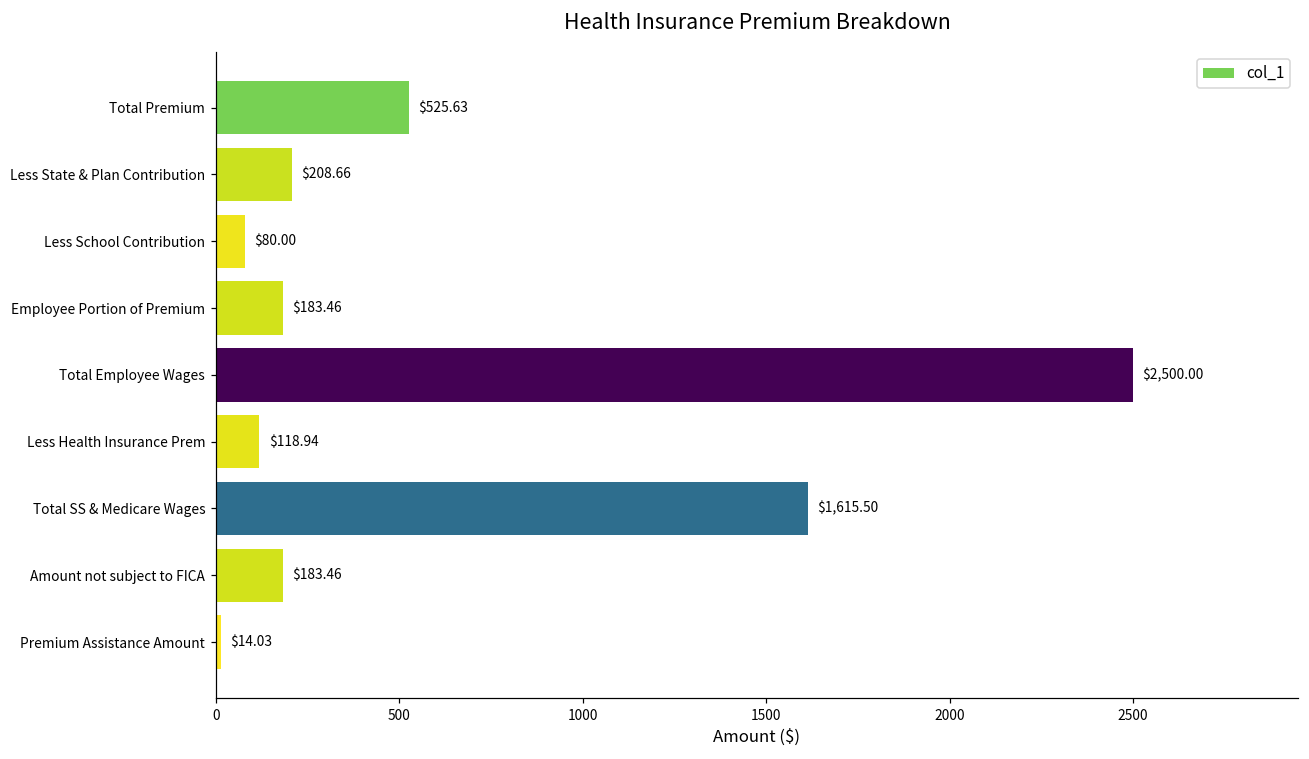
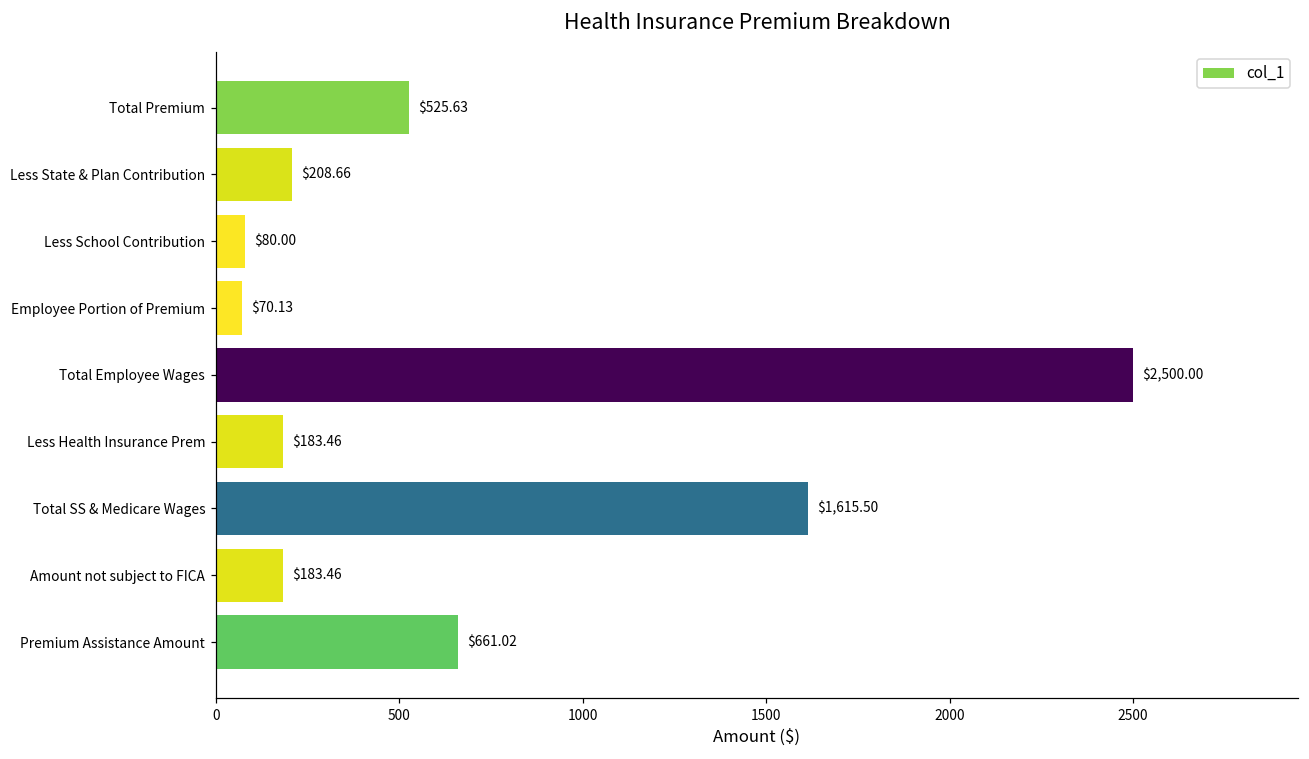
  {
    "Total Premium": "$525.63",
    "Less State & Plan Contribution": "$208.66",
    "Less School Contribution": "$80.00",
-   "Employee Portion of Premium": "$183.46",
+   "Employee Portion of Premium": "$70.13",
    "Total Employee Wages": "$2,500.00",
-   "Less Health Insurance Prem": "$118.94",
+   "Less Health Insurance Prem": "$183.46",
    "Total SS & Medicare Wages": "$1,615.50",
    "Amount not subject to FICA": "$183.46",
-   "Premium Assistance Amount": "$14.03"
+   "Premium Assistance Amount": "$661.02"
  }
